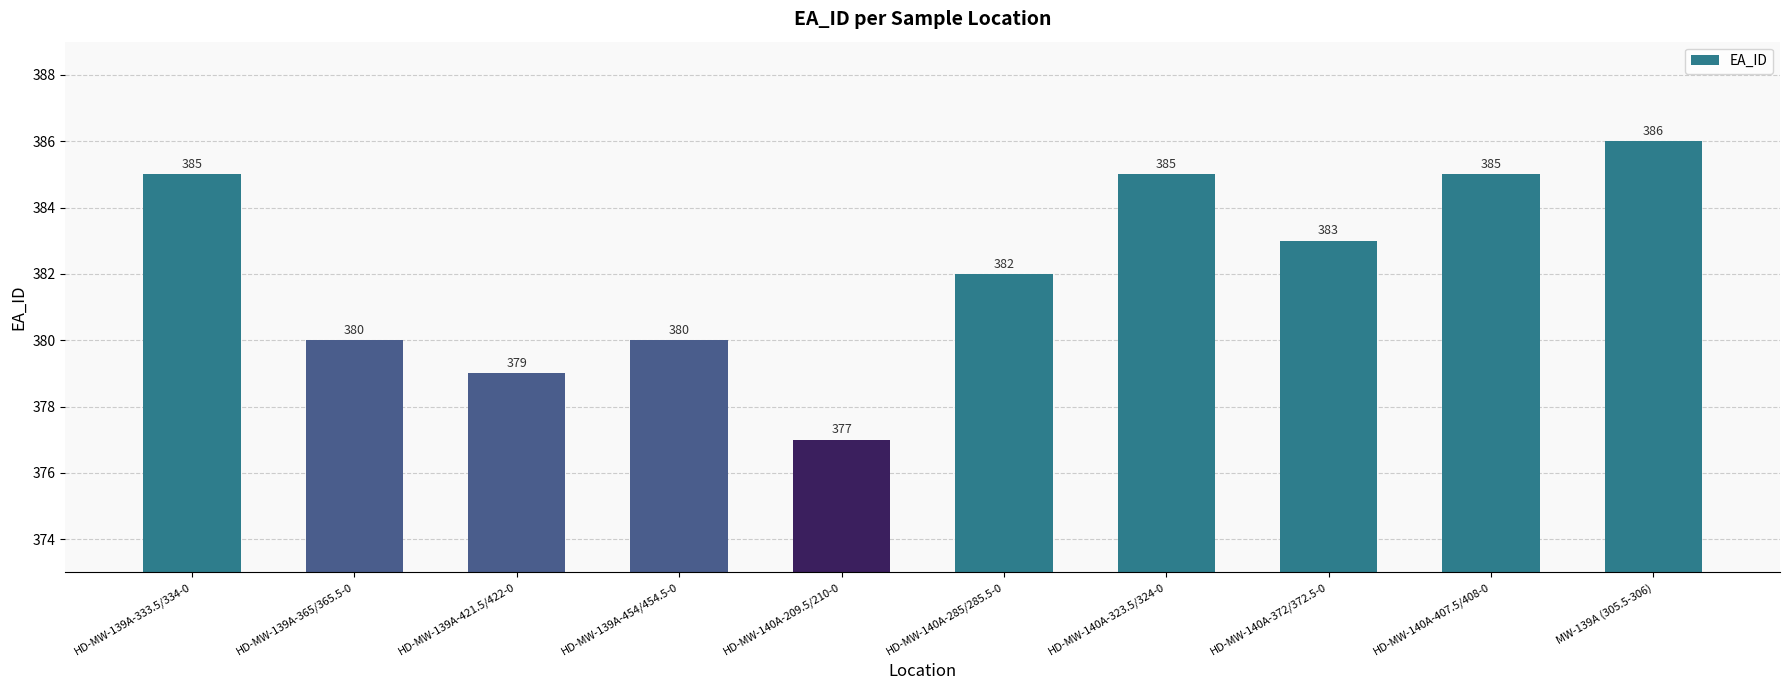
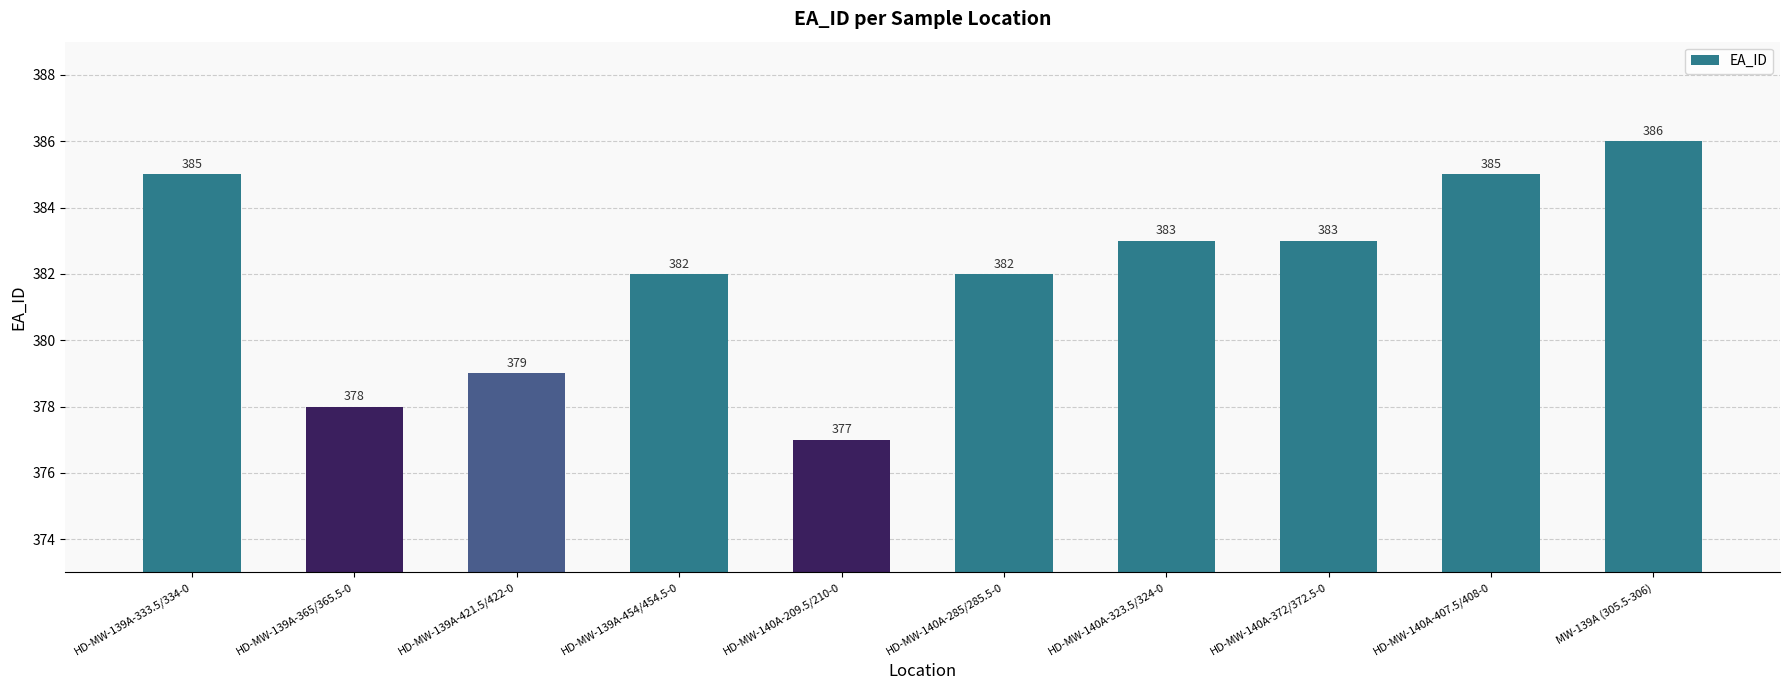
  {
    "HD-MW-139A-333.5/334-0": 385,
-   "HD-MW-139A-365/365.5-0": 380,
+   "HD-MW-139A-365/365.5-0": 378,
    "HD-MW-139A-421.5/422-0": 379,
-   "HD-MW-139A-454/454.5-0": 380,
+   "HD-MW-139A-454/454.5-0": 382,
    "HD-MW-140A-209.5/210-0": 377,
    "HD-MW-140A-285/285.5-0": 382,
-   "HD-MW-140A-323.5/324-0": 385,
+   "HD-MW-140A-323.5/324-0": 383,
    "HD-MW-140A-372/372.5-0": 383,
    "HD-MW-140A-407.5/408-0": 385,
    "MW-139A (305.5-306)": 386
  }
